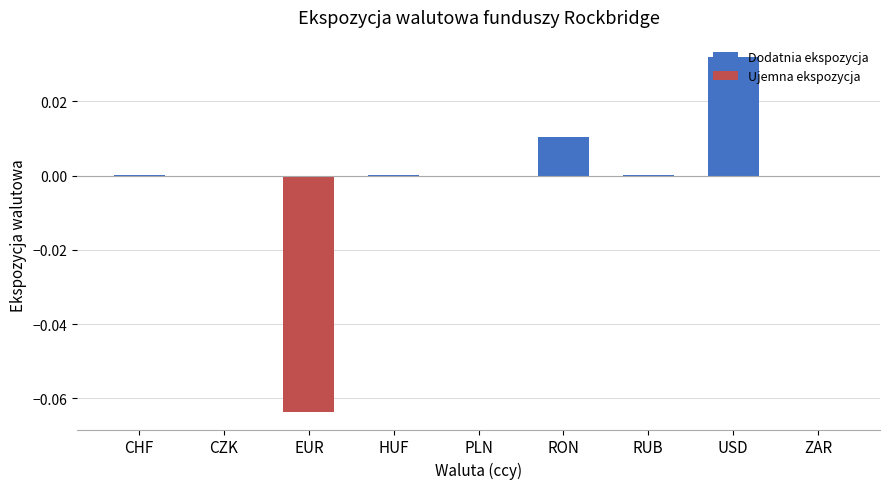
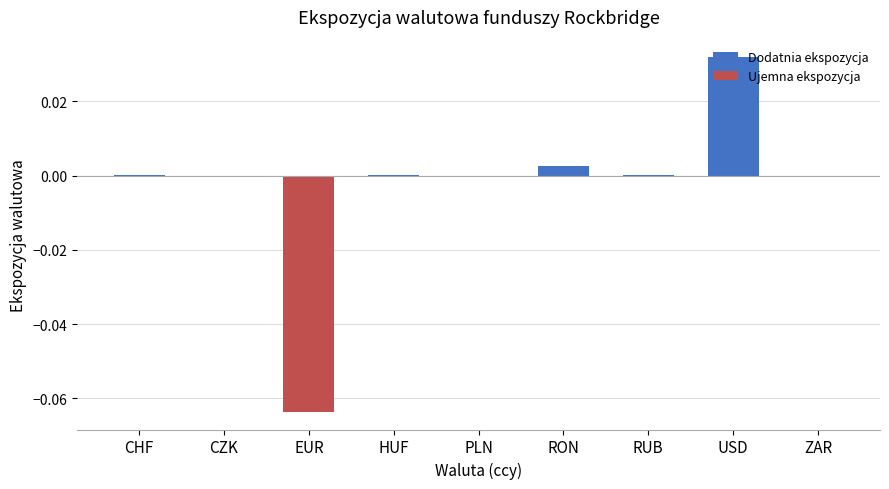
  {
    "Dodatnia ekspozycja": {
      "EUR": 0.000,
      "PLN": 0.000,
-     "RON": 0.010,
+     "RON": 0.002,
      "USD": 0.032
    },
    "Ujemna ekspozycja": {
      "CHF": 0.000,
      "CZK": 0.000,
      "EUR": -0.064,
      "HUF": 0.000,
      "PLN": 0.000,
      "RON": 0.000,
      "RUB": 0.000,
      "USD": 0.000,
      "ZAR": 0.000
    }
  }
